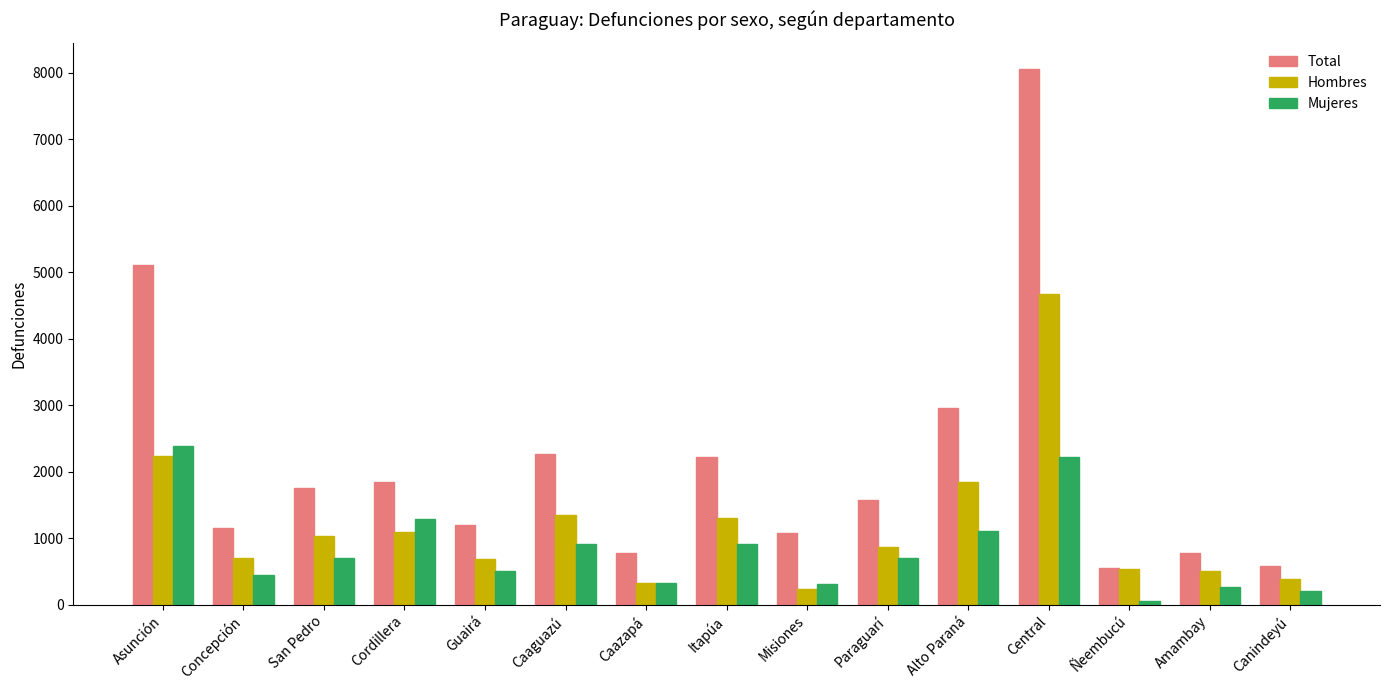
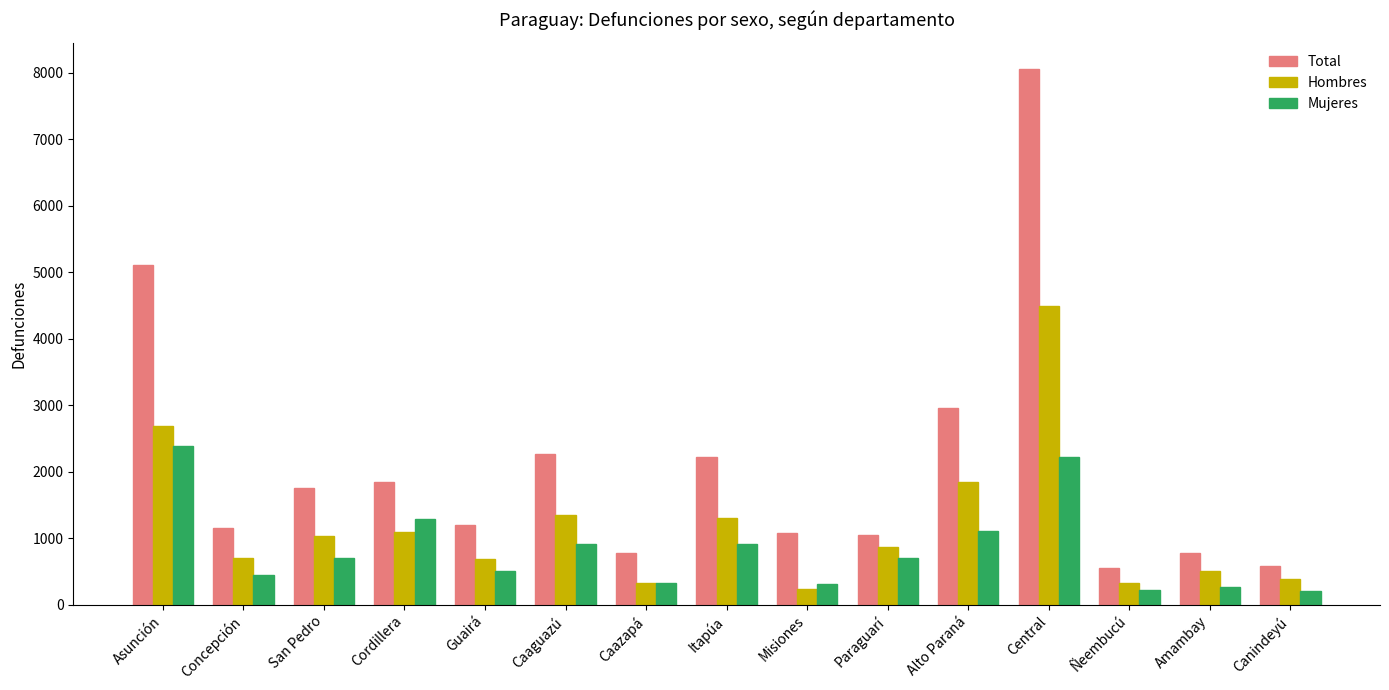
  {
    "Total": {
      "Asunción": 5100,
      "Concepción": 1200,
      "San Pedro": 1800,
      "Cordillera": 1800,
      "Guairá": 1200,
      "Caaguazú": 2300,
      "Caazapá": 800,
      "Itapúa": 2200,
      "Misiones": 1100,
-     "Paraguarí": 1600,
+     "Paraguarí": 1000,
      "Alto Paraná": 3000,
      "Central": 8100,
      "Ñeembucú": 600,
      "Amambay": 800,
      "Canindeyú": 600
    },
    "Hombres": {
-     "Asunción": 2200,
+     "Asunción": 2700,
      "Concepción": 700,
      "San Pedro": 1000,
      "Cordillera": 1100,
      "Guairá": 700,
      "Caaguazú": 1300,
      "Caazapá": 300,
      "Itapúa": 1300,
      "Misiones": 200,
      "Paraguarí": 900,
      "Alto Paraná": 1900,
-     "Central": 4700,
-     "Ñeembucú": 500,
+     "Central": 4500,
+     "Ñeembucú": 300,
      "Amambay": 500,
      "Canindeyú": 400
    },
    "Mujeres": {
      "Asunción": 2400,
      "Concepción": 500,
      "San Pedro": 700,
      "Cordillera": 1300,
      "Guairá": 500,
      "Caaguazú": 900,
      "Caazapá": 300,
      "Itapúa": 900,
      "Misiones": 300,
      "Paraguarí": 700,
      "Alto Paraná": 1100,
      "Central": 2200,
-     "Ñeembucú": 100,
+     "Ñeembucú": 200,
      "Amambay": 300,
      "Canindeyú": 200
    }
  }
